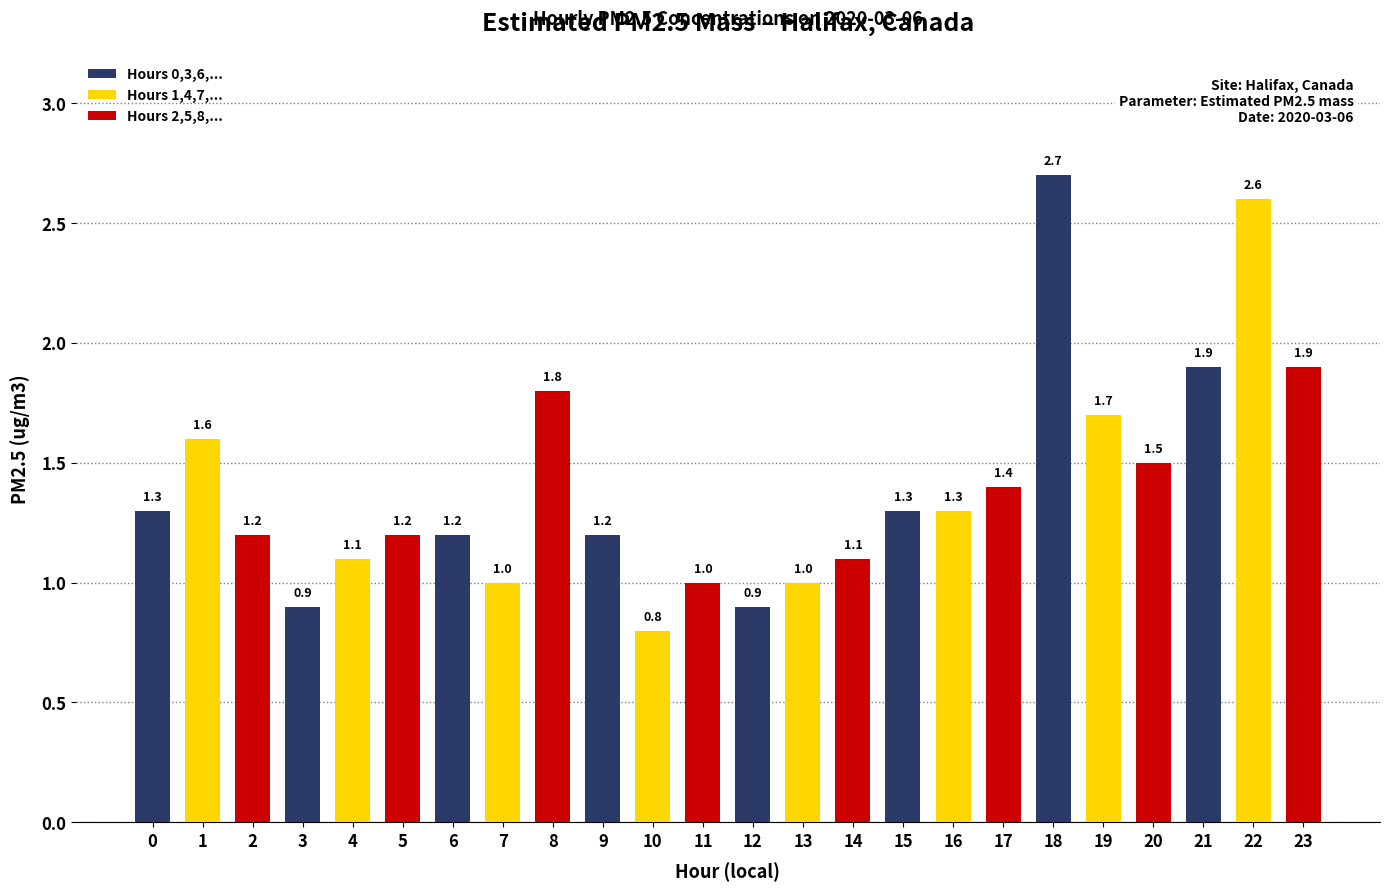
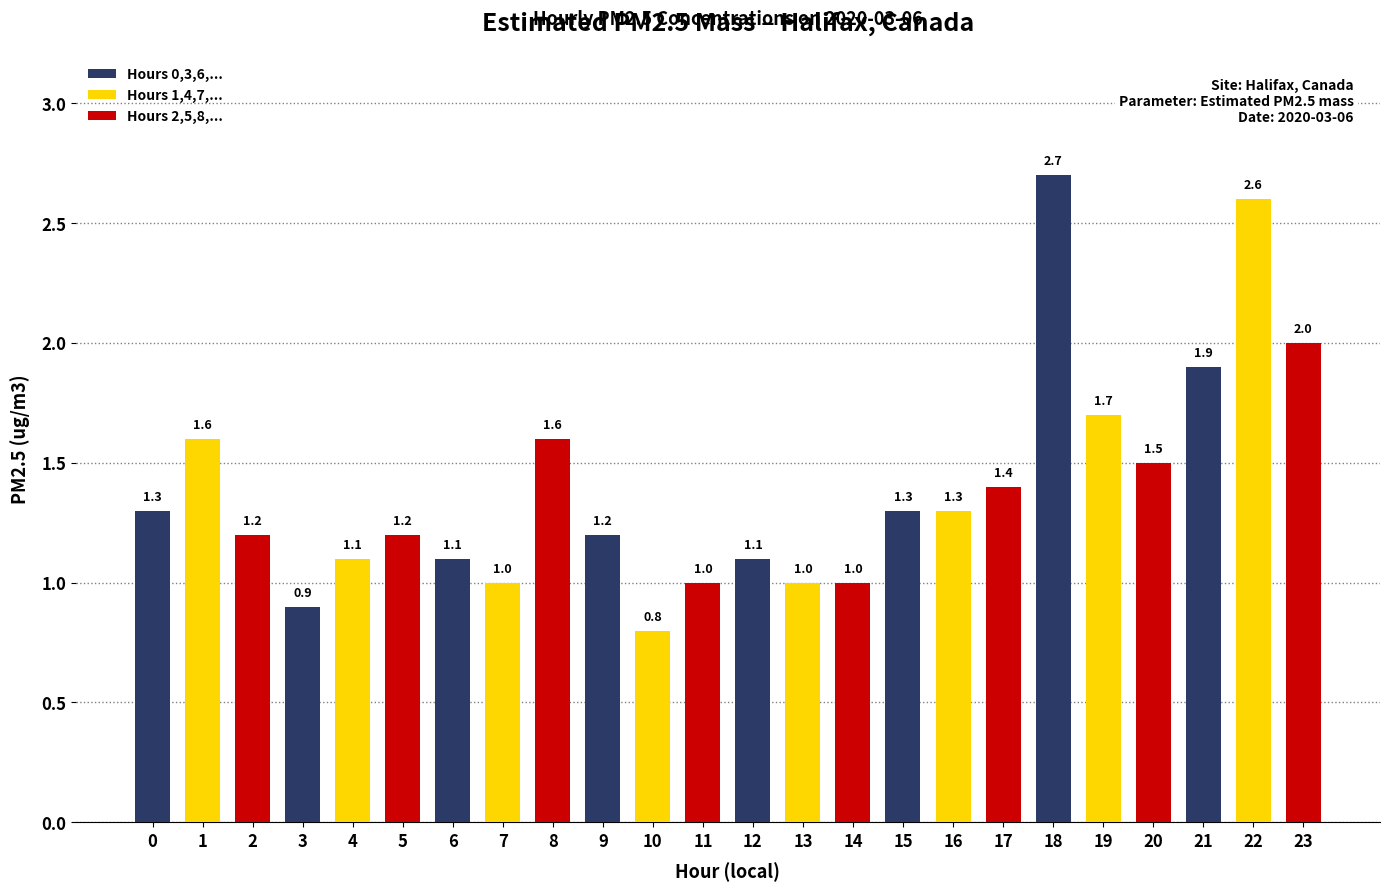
  {
    "0": 1.3,
    "1": 1.6,
    "2": 1.2,
    "3": 0.9,
    "4": 1.1,
    "5": 1.2,
-   "6": 1.2,
+   "6": 1.1,
    "7": 1.0,
-   "8": 1.8,
+   "8": 1.6,
    "9": 1.2,
    "10": 0.8,
    "11": 1.0,
-   "12": 0.9,
+   "12": 1.1,
    "13": 1.0,
-   "14": 1.1,
+   "14": 1.0,
    "15": 1.3,
    "16": 1.3,
    "17": 1.4,
    "18": 2.7,
    "19": 1.7,
    "20": 1.5,
    "21": 1.9,
    "22": 2.6,
-   "23": 1.9
+   "23": 2.0
  }
